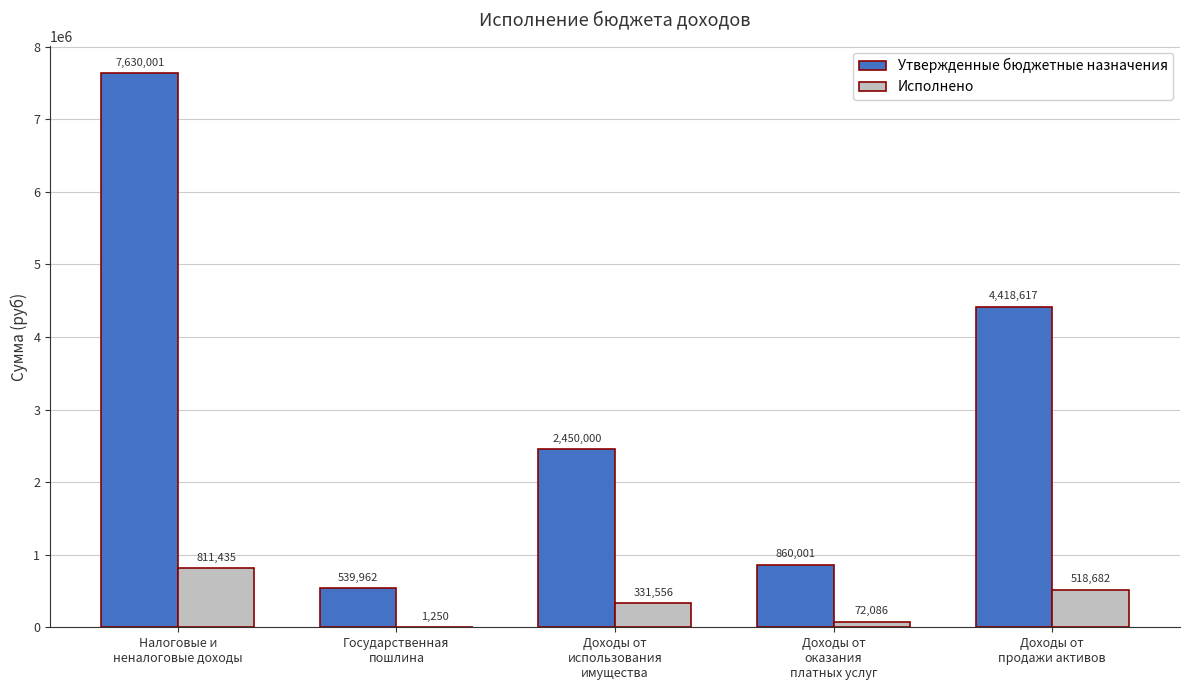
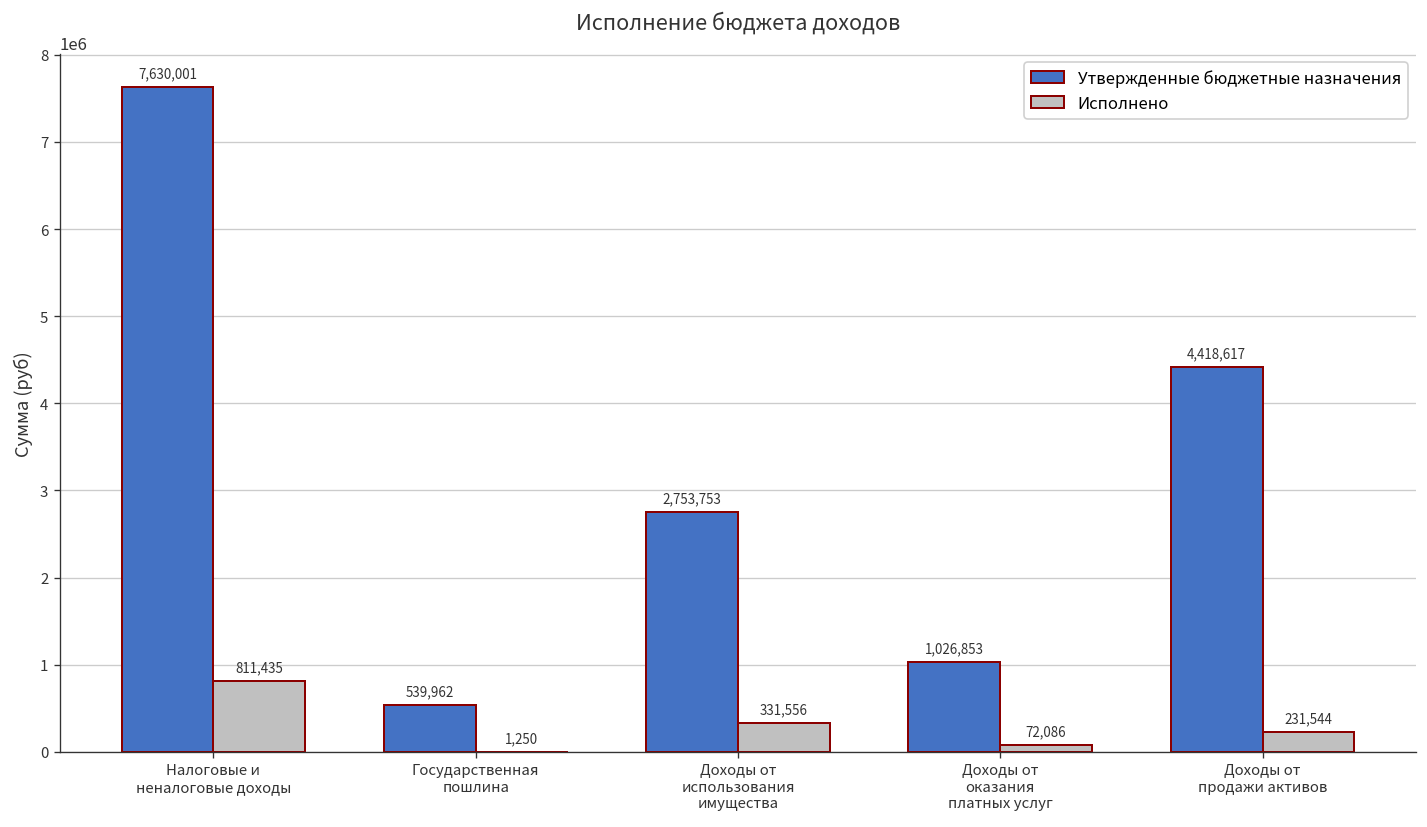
  {
    "Утвержденные бюджетные назначения": {
      "Налоговые и неналоговые доходы": "7,630,001",
      "Государственная пошлина": "539,962",
-     "Доходы от использования имущества": "2,450,000",
-     "Доходы от оказания платных услуг": "860,001",
+     "Доходы от использования имущества": "2,753,753",
+     "Доходы от оказания платных услуг": "1,026,853",
      "Доходы от продажи активов": "4,418,617"
    },
    "Исполнено": {
      "Налоговые и неналоговые доходы": "811,435",
      "Государственная пошлина": "1,250",
      "Доходы от использования имущества": "331,556",
      "Доходы от оказания платных услуг": "72,086",
-     "Доходы от продажи активов": "518,682"
+     "Доходы от продажи активов": "231,544"
    }
  }
